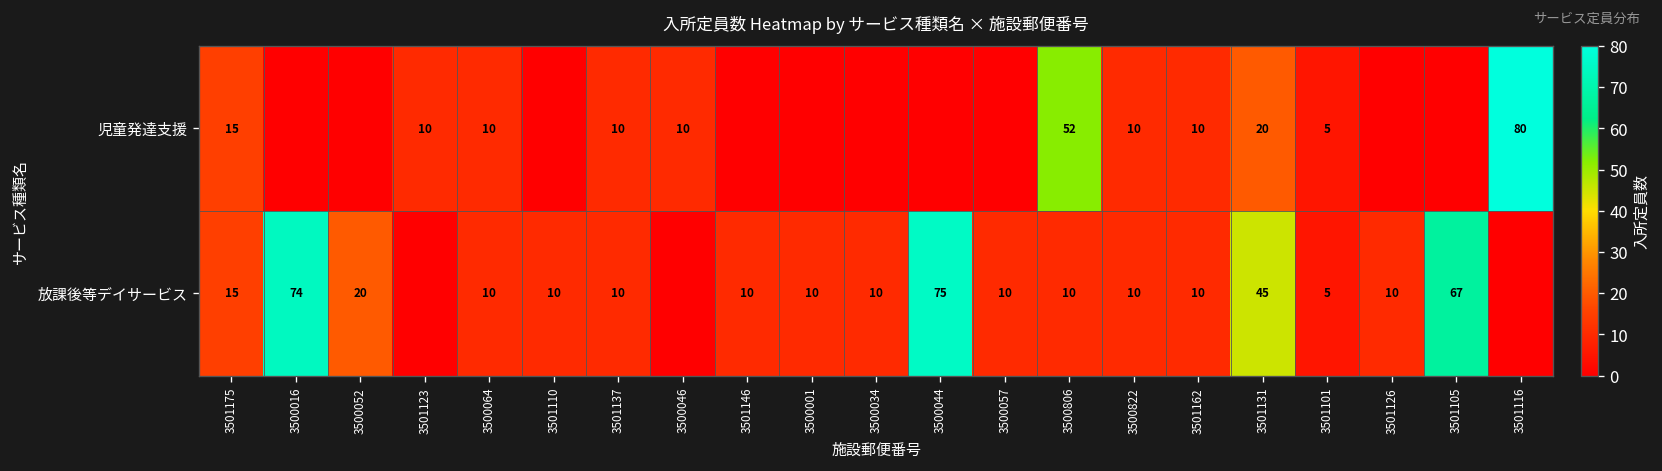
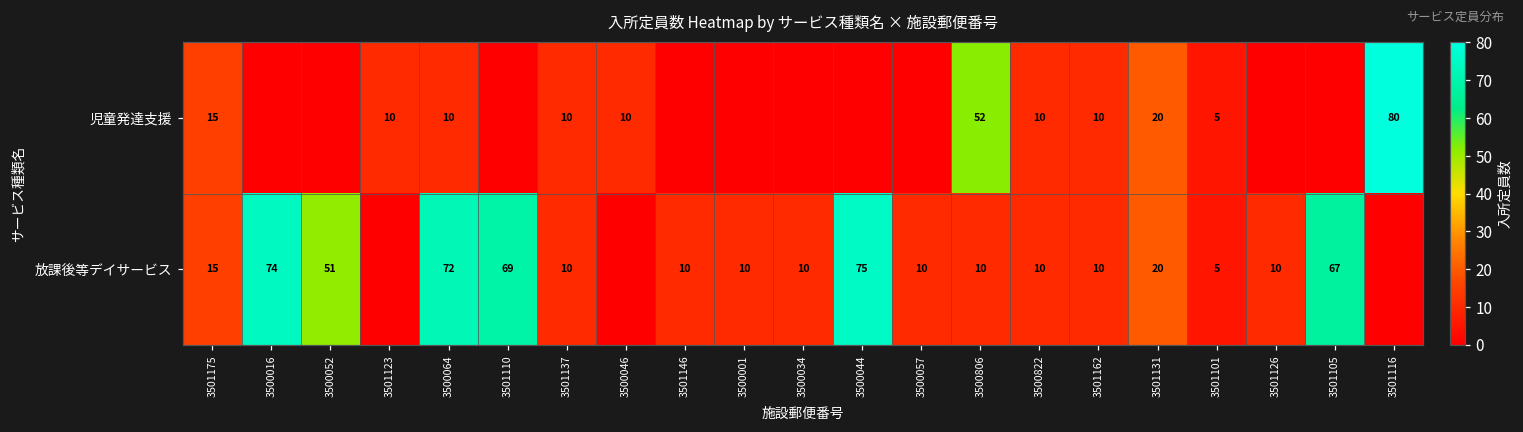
  {
    "児童発達支援": {
      "3501175": 15,
      "3501123": 10,
      "3500064": 10,
      "3501137": 10,
      "3500046": 10,
      "3500806": 52,
      "3500822": 10,
      "3501162": 10,
      "3501131": 20,
      "3501101": 5,
      "3501116": 80
    },
    "放課後等デイサービス": {
      "3501175": 15,
      "3500016": 74,
-     "3500052": 20,
-     "3500064": 10,
-     "3501110": 10,
+     "3500052": 51,
+     "3500064": 72,
+     "3501110": 69,
      "3501137": 10,
      "3501146": 10,
      "3500001": 10,
      "3500034": 10,
      "3500044": 75,
      "3500057": 10,
      "3500806": 10,
      "3500822": 10,
      "3501162": 10,
-     "3501131": 45,
+     "3501131": 20,
      "3501101": 5,
      "3501126": 10,
      "3501105": 67
    }
  }
